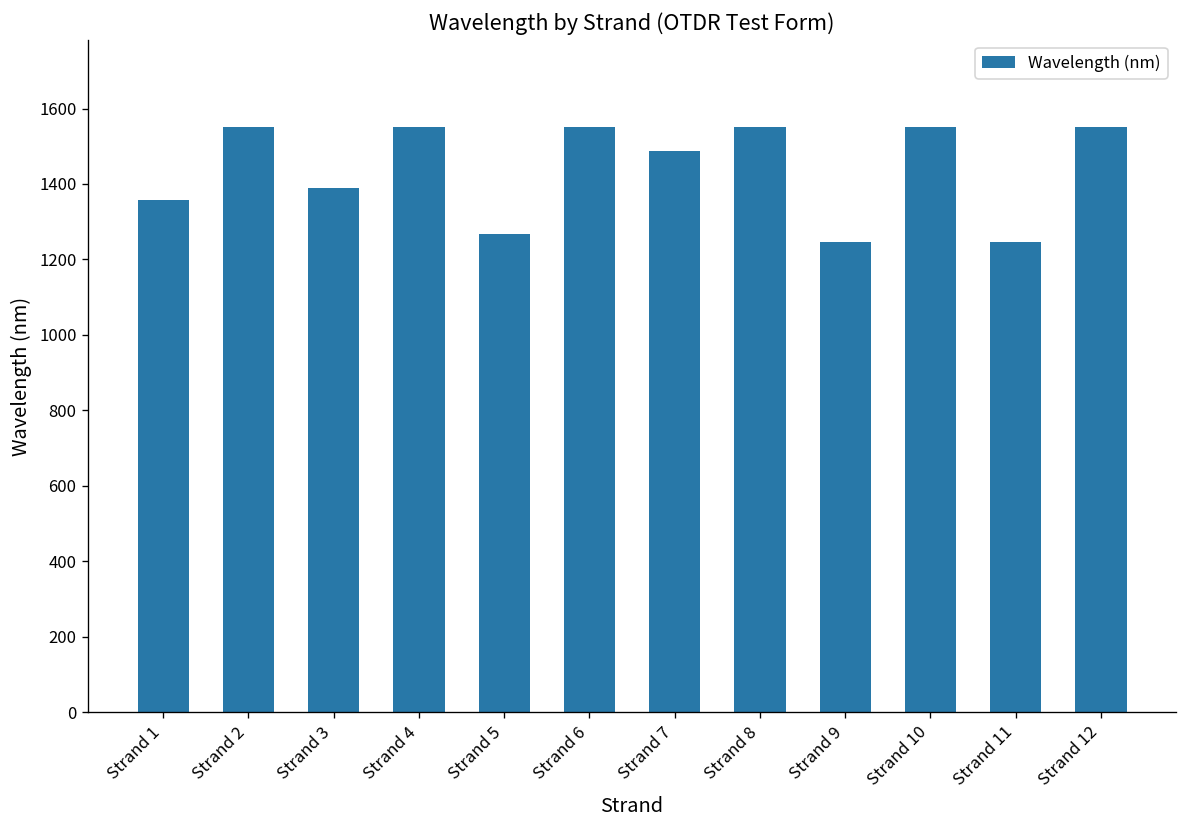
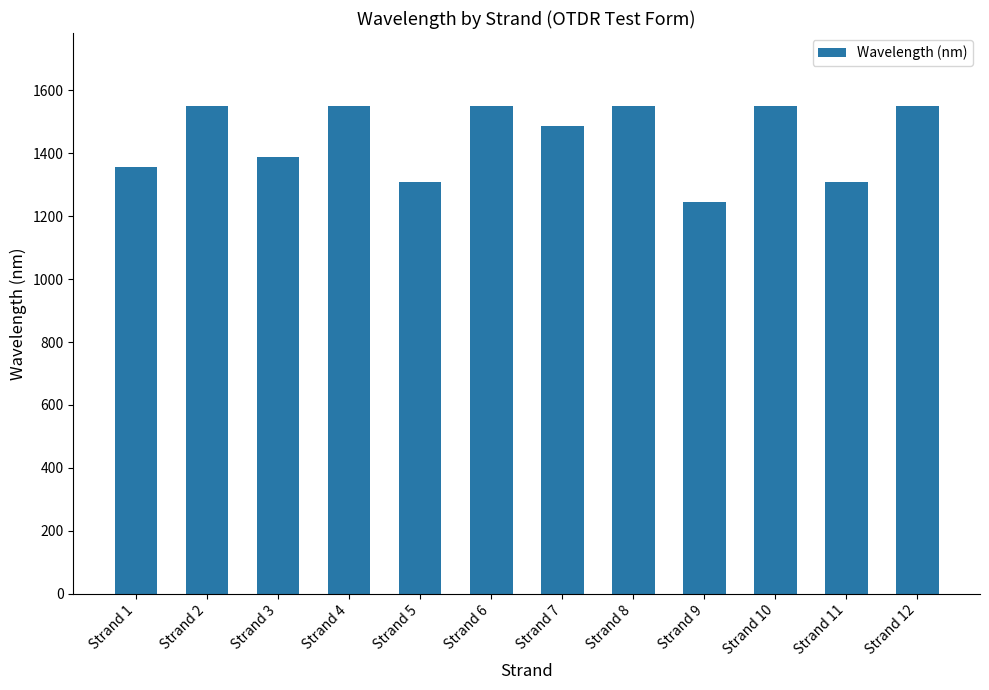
  {
    "Strand 1": 1360,
    "Strand 2": 1550,
    "Strand 3": 1390,
    "Strand 4": 1550,
-   "Strand 5": 1270,
+   "Strand 5": 1310,
    "Strand 6": 1550,
    "Strand 7": 1490,
    "Strand 8": 1550,
    "Strand 9": 1250,
    "Strand 10": 1550,
-   "Strand 11": 1250,
+   "Strand 11": 1310,
    "Strand 12": 1550
  }
